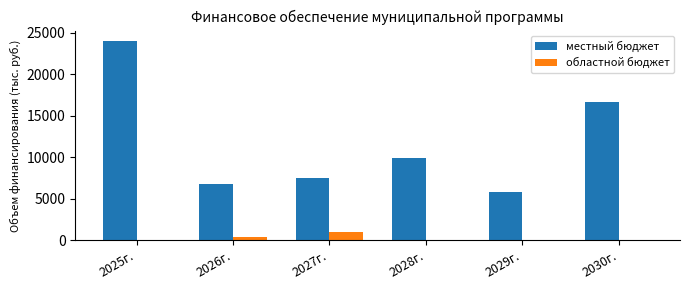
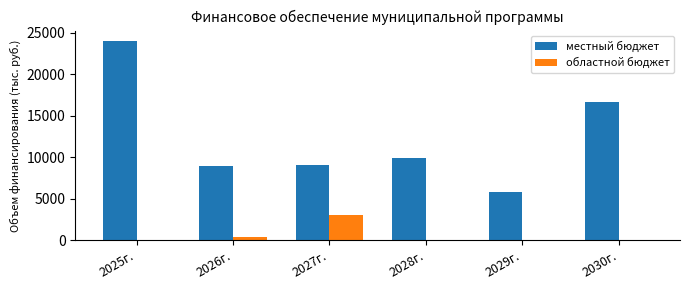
  {
    "местный бюджет": {
      "2025г.": 24000,
-     "2026г.": 7000,
-     "2027г.": 7000,
+     "2026г.": 9000,
+     "2027г.": 9000,
      "2028г.": 10000,
      "2029г.": 6000,
      "2030г.": 17000
    },
    "областной бюджет": {
      "2025г.": 0,
      "2026г.": 0,
-     "2027г.": 1000,
+     "2027г.": 3000,
      "2028г.": 0,
      "2029г.": 0,
      "2030г.": 0
    }
  }
